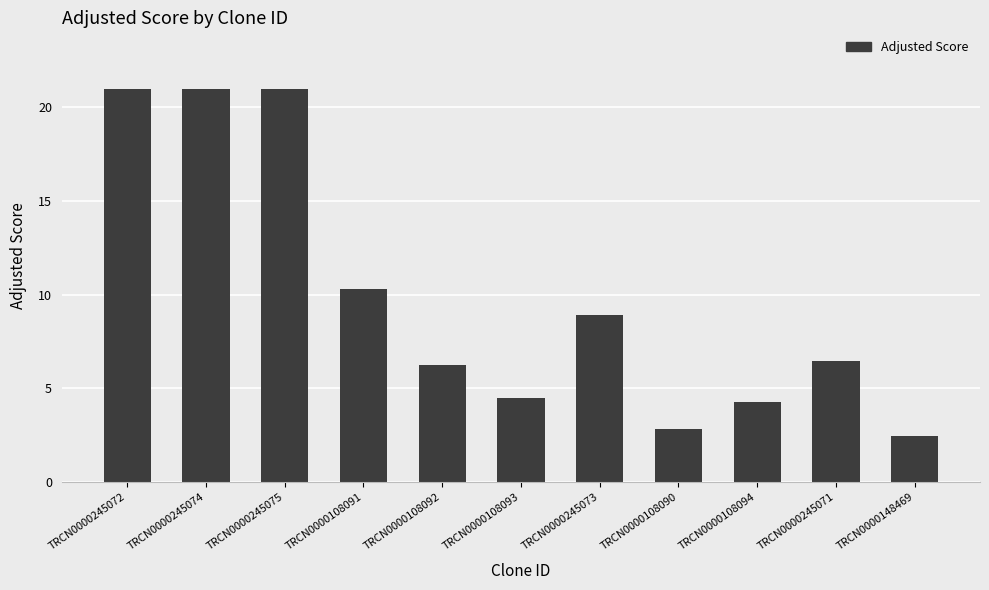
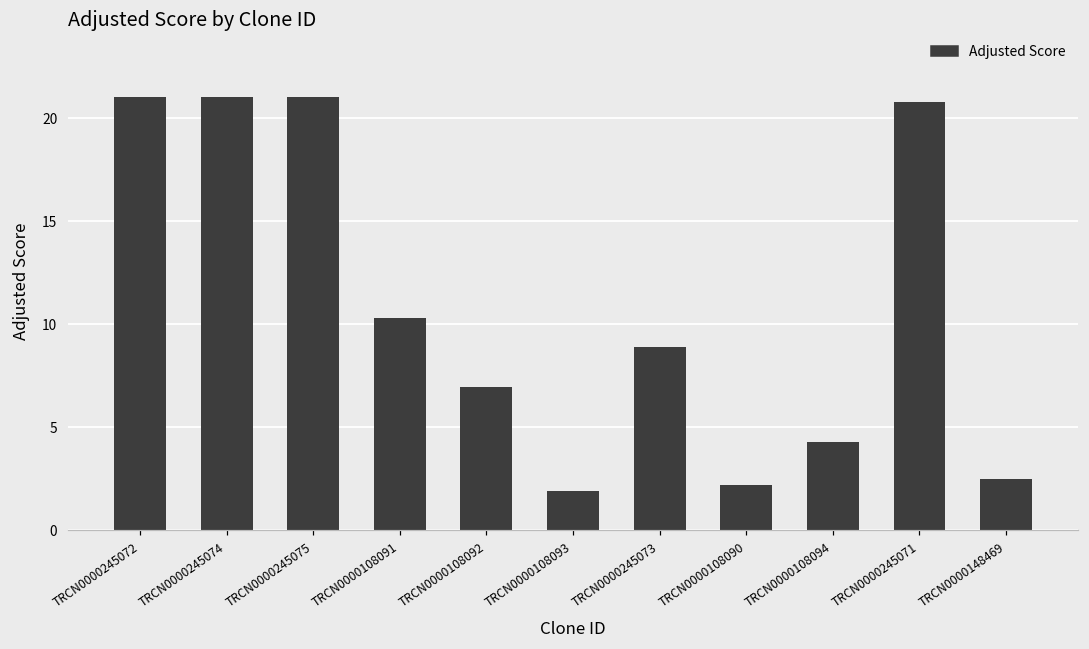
  {
    "TRCN0000245072": 21.0,
    "TRCN0000245074": 21.0,
    "TRCN0000245075": 21.0,
    "TRCN0000108091": 10.3,
-   "TRCN0000108092": 6.2,
-   "TRCN0000108093": 4.5,
+   "TRCN0000108092": 6.9,
+   "TRCN0000108093": 1.9,
    "TRCN0000245073": 8.9,
-   "TRCN0000108090": 2.8,
+   "TRCN0000108090": 2.2,
    "TRCN0000108094": 4.3,
-   "TRCN0000245071": 6.5,
+   "TRCN0000245071": 20.8,
    "TRCN0000148469": 2.5
  }
